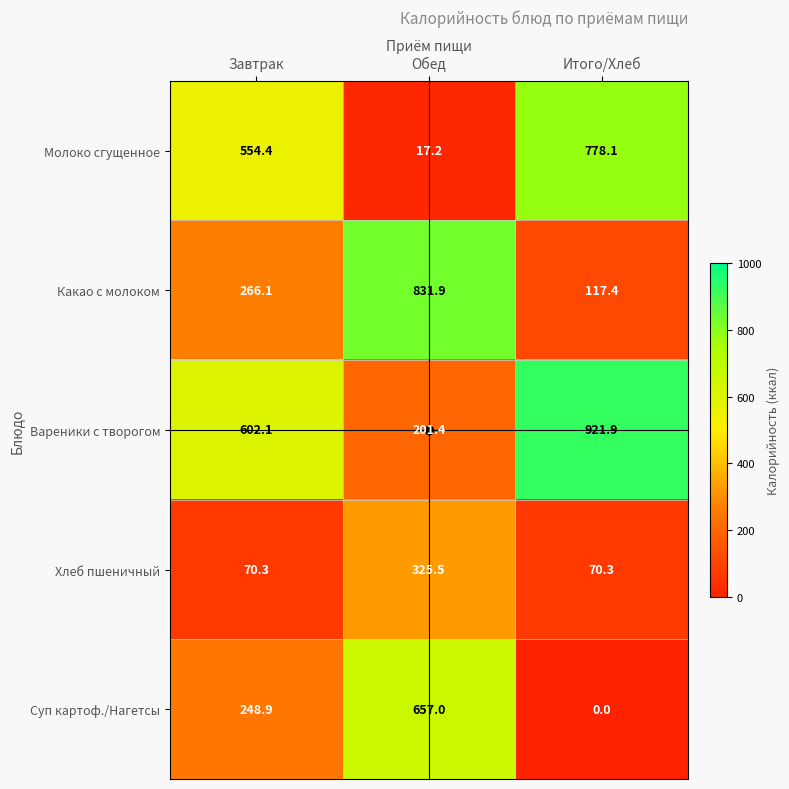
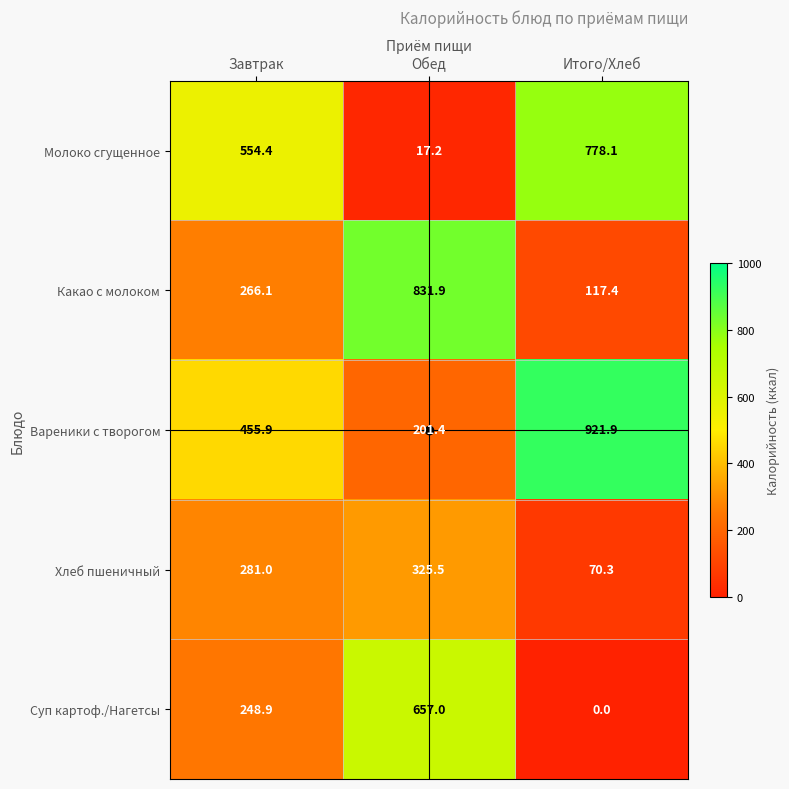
  {
    "Молоко сгущенное": {
      "Завтрак": 554.4,
      "Обед": 17.2,
      "Итого/Хлеб": 778.1
    },
    "Какао с молоком": {
      "Завтрак": 266.1,
      "Обед": 831.9,
      "Итого/Хлеб": 117.4
    },
    "Вареники с творогом": {
-     "Завтрак": 602.1,
+     "Завтрак": 455.9,
      "Итого/Хлеб": 921.9
    },
    "Хлеб пшеничный": {
-     "Завтрак": 70.3,
+     "Завтрак": 281.0,
      "Обед": 325.5,
      "Итого/Хлеб": 70.3
    },
    "Суп картоф./Нагетсы": {
      "Завтрак": 248.9,
      "Обед": 657.0,
      "Итого/Хлеб": 0.0
    }
  }
